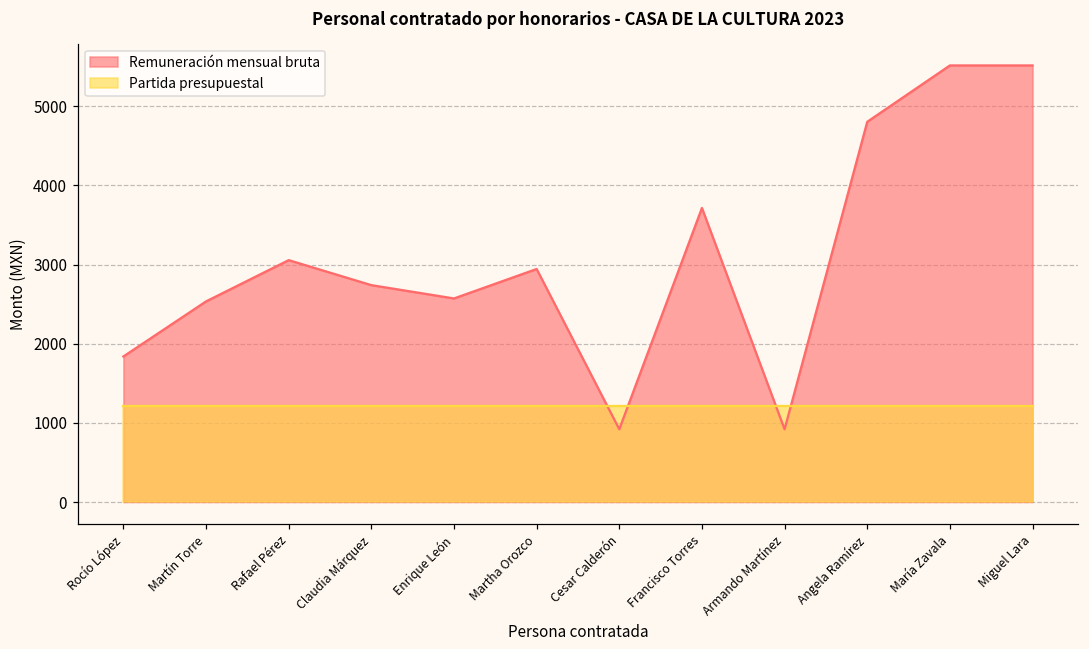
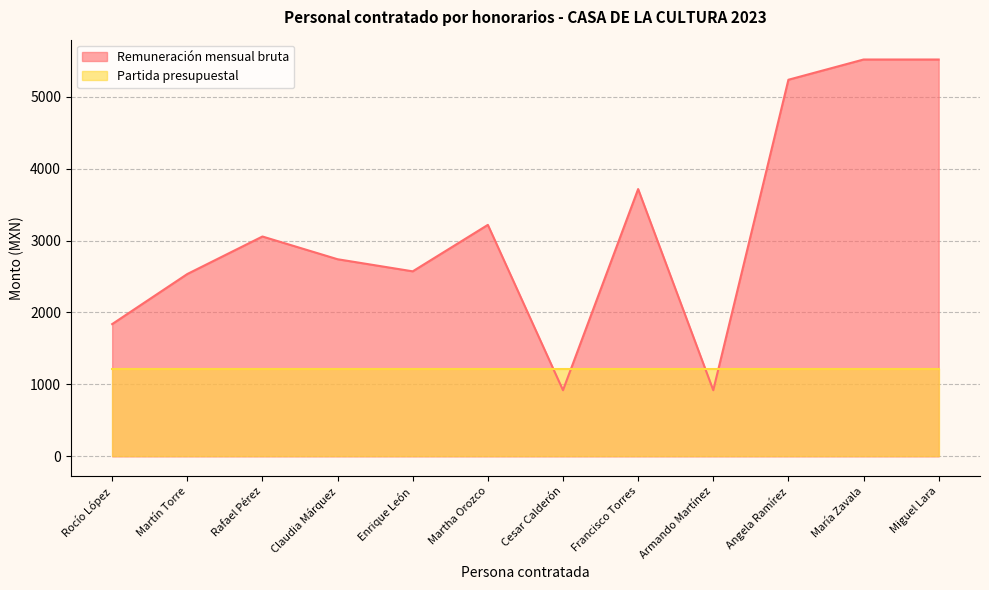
  {
    "Remuneración mensual bruta": {
      "Rocío López": 1800,
      "Martín Torre": 2500,
      "Rafael Pérez": 3100,
      "Claudia Márquez": 2700,
      "Enrique León": 2600,
-     "Martha Orozco": 2900,
+     "Martha Orozco": 3200,
      "Cesar Calderón": 900,
      "Francisco Torres": 3700,
      "Armando Martínez": 900,
-     "Angela Ramírez": 4800,
+     "Angela Ramírez": 5200,
      "María Zavala": 5500,
      "Miguel Lara": 5500
    },
    "Partida presupuestal": {
      "Rocío López": 1200,
      "Martín Torre": 1200,
      "Rafael Pérez": 1200,
      "Claudia Márquez": 1200,
      "Enrique León": 1200,
      "Martha Orozco": 1200,
      "Cesar Calderón": 1200,
      "Francisco Torres": 1200,
      "Armando Martínez": 1200,
      "Angela Ramírez": 1200,
      "María Zavala": 1200,
      "Miguel Lara": 1200
    }
  }
